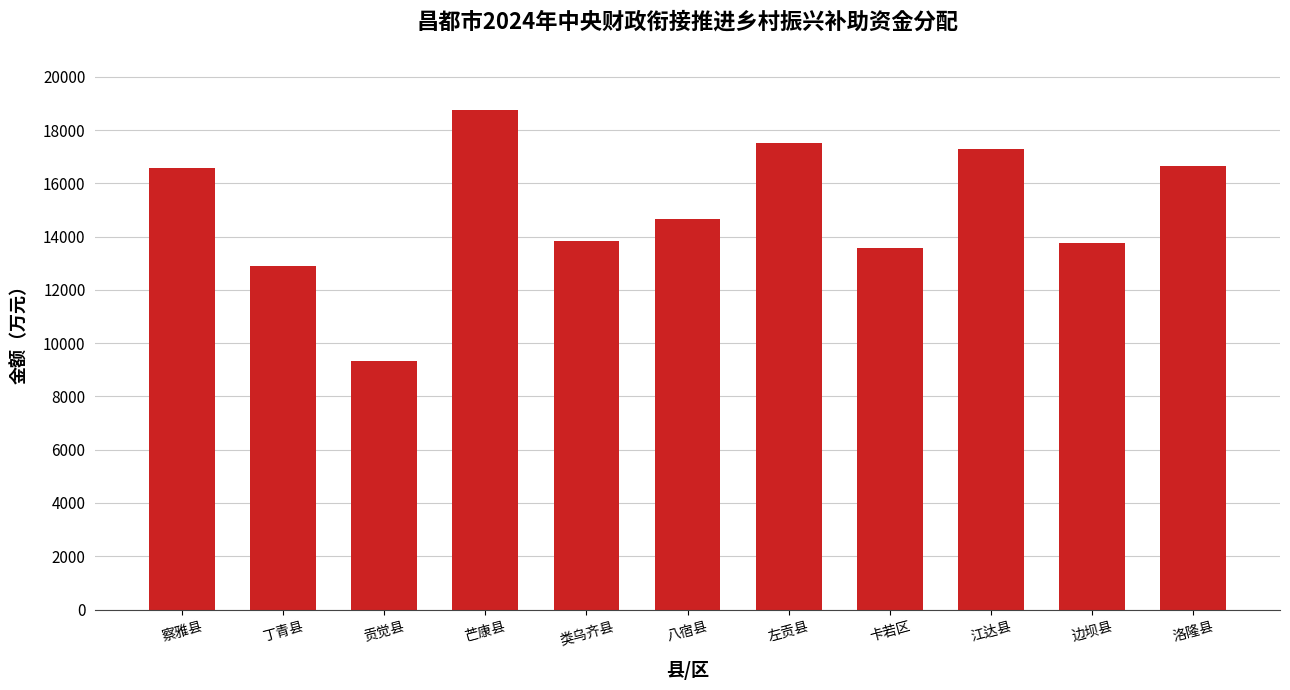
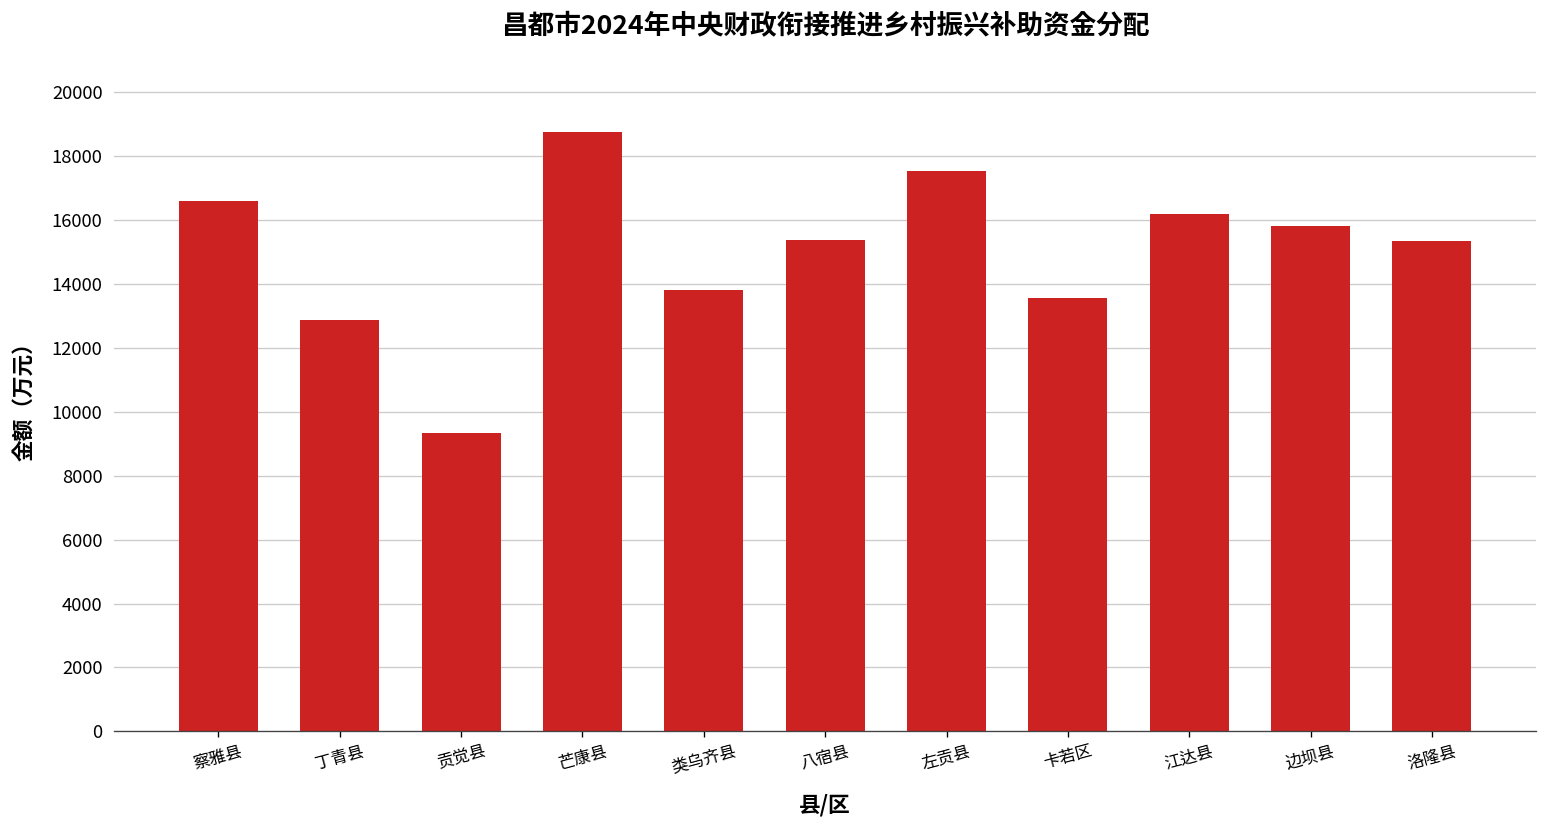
  {
    "察雅县": 16600,
    "丁青县": 12900,
    "贡觉县": 9300,
    "芒康县": 18800,
    "类乌齐县": 13800,
-   "八宿县": 14700,
+   "八宿县": 15400,
    "左贡县": 17500,
    "卡若区": 13600,
-   "江达县": 17300,
-   "边坝县": 13800,
-   "洛隆县": 16700
+   "江达县": 16200,
+   "边坝县": 15800,
+   "洛隆县": 15400
  }
